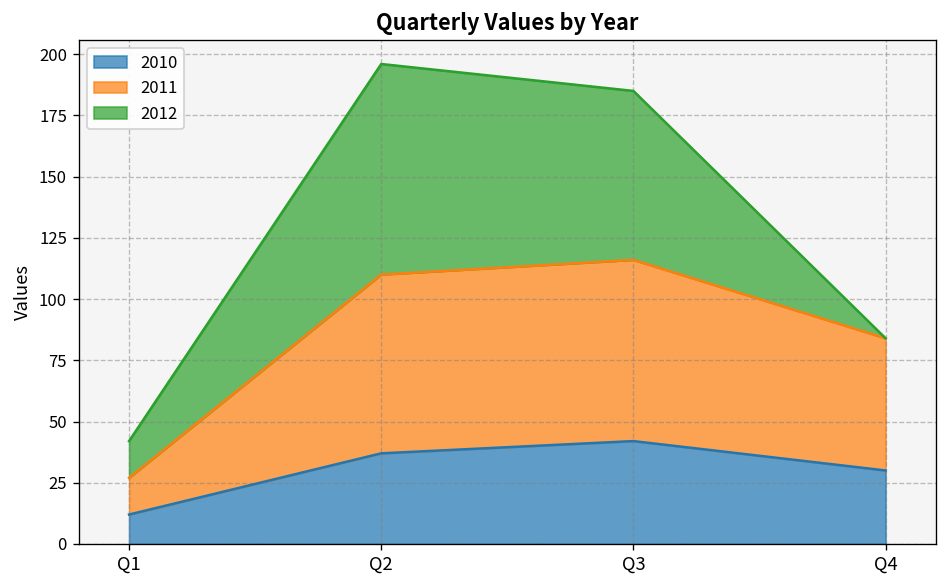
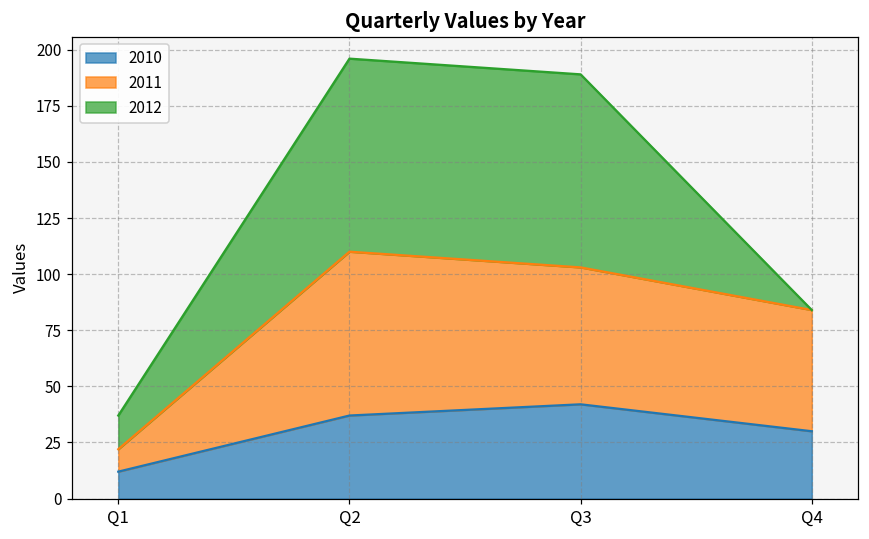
  {
    "2010": {
      "Q1": 12,
      "Q2": 37,
      "Q3": 42,
      "Q4": 30
    },
    "2011": {
-     "Q1": 15,
+     "Q1": 10,
      "Q2": 73,
-     "Q3": 74
+     "Q3": 61
    },
    "2012": {
      "Q1": 15,
      "Q2": 86,
-     "Q3": 69
+     "Q3": 86
    }
  }
